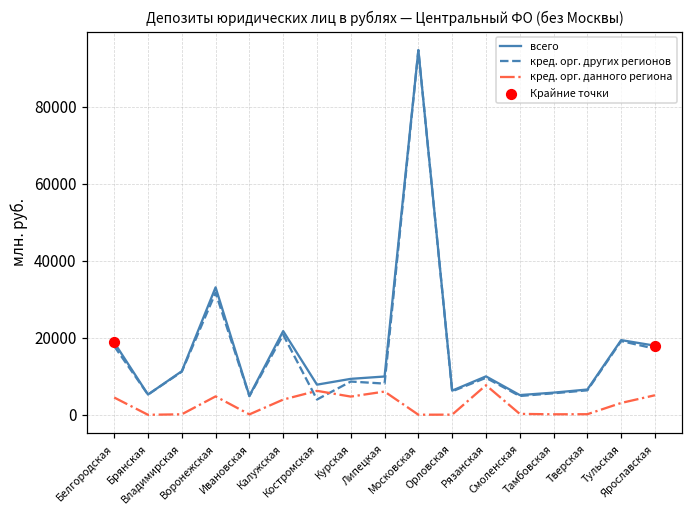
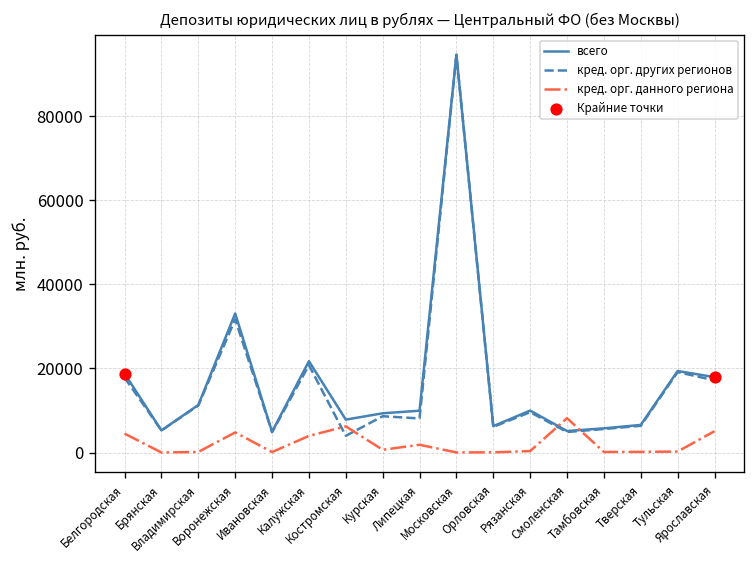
  {
    "кред. орг. данного региона": {
      "Белгородская": 4000,
      "Брянская": 0,
      "Владимирская": 0,
      "Воронежская": 5000,
      "Ивановская": 0,
      "Калужская": 4000,
      "Костромская": 6000,
-     "Курская": 5000,
-     "Липецкая": 6000,
+     "Курская": 1000,
+     "Липецкая": 2000,
      "Московская": 0,
      "Орловская": 0,
-     "Рязанская": 8000,
-     "Смоленская": 0,
+     "Рязанская": 0,
+     "Смоленская": 8000,
      "Тамбовская": 0,
      "Тверская": 0,
-     "Тульская": 3000,
+     "Тульская": 0,
      "Ярославская": 5000
    }
  }
